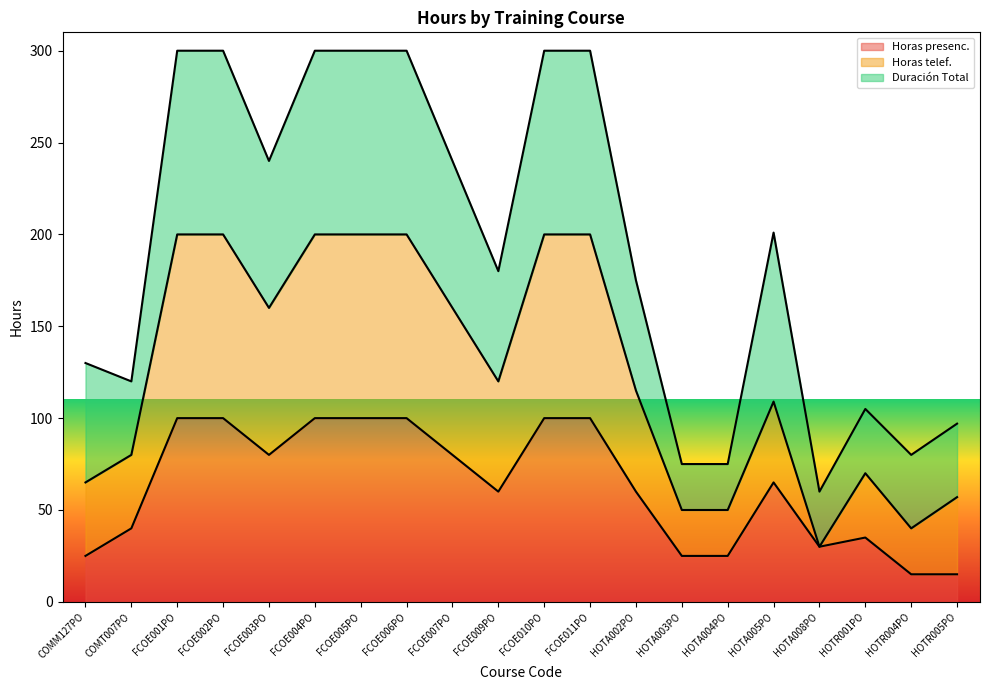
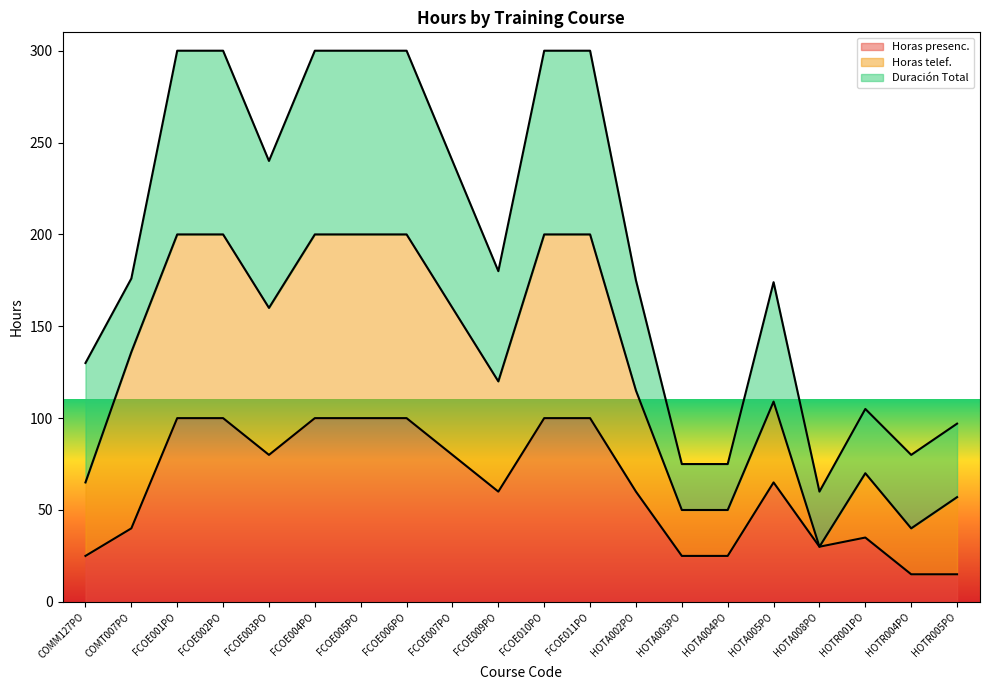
  {
    "Horas presenc.": {
      "COMM127PO": 25,
      "COMT007PO": 40,
      "FCOE001PO": 100,
      "FCOE002PO": 100,
      "FCOE003PO": 80,
      "FCOE004PO": 100,
      "FCOE005PO": 100,
      "FCOE006PO": 100,
      "FCOE007PO": 80,
      "FCOE009PO": 60,
      "FCOE010PO": 100,
      "FCOE011PO": 100,
      "HOTA002PO": 60,
      "HOTA003PO": 25,
      "HOTA004PO": 25,
      "HOTA005PO": 65,
      "HOTR001PO": 35,
      "HOTR004PO": 15,
      "HOTR005PO": 15
    },
    "Horas telef.": {
      "COMM127PO": 40,
-     "COMT007PO": 40,
+     "COMT007PO": 96,
      "FCOE001PO": 100,
      "FCOE002PO": 100,
      "FCOE003PO": 80,
      "FCOE004PO": 100,
      "FCOE005PO": 100,
      "FCOE006PO": 100,
      "FCOE007PO": 80,
      "FCOE009PO": 60,
      "FCOE010PO": 100,
      "FCOE011PO": 100,
      "HOTA002PO": 55,
      "HOTA003PO": 25,
      "HOTA004PO": 25,
      "HOTA005PO": 44,
      "HOTR001PO": 35,
      "HOTR004PO": 25,
      "HOTR005PO": 42
    },
    "Duración Total": {
      "COMM127PO": 65,
      "COMT007PO": 40,
      "FCOE001PO": 100,
      "FCOE002PO": 100,
      "FCOE003PO": 80,
      "FCOE004PO": 100,
      "FCOE005PO": 100,
      "FCOE006PO": 100,
      "FCOE007PO": 80,
      "FCOE009PO": 60,
      "FCOE010PO": 100,
      "FCOE011PO": 100,
      "HOTA002PO": 60,
      "HOTA003PO": 25,
      "HOTA004PO": 25,
-     "HOTA005PO": 92,
+     "HOTA005PO": 65,
      "HOTA008PO": 30,
      "HOTR001PO": 35,
      "HOTR004PO": 40,
      "HOTR005PO": 40
    }
  }
